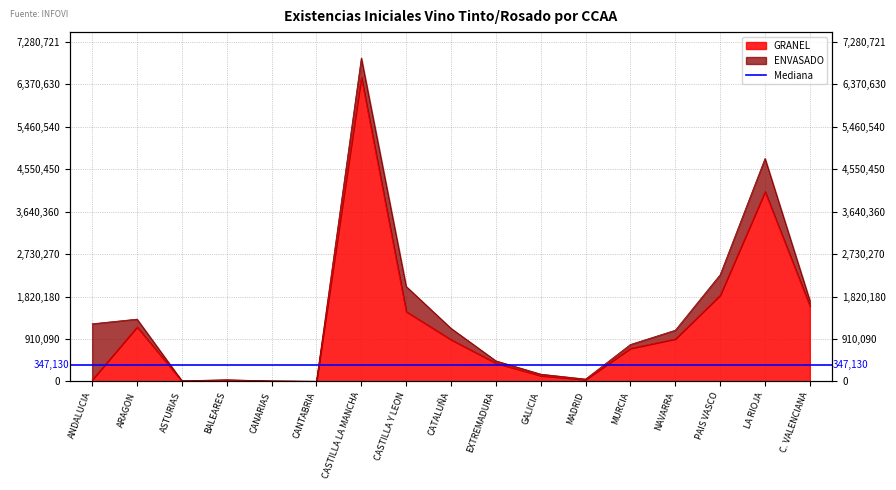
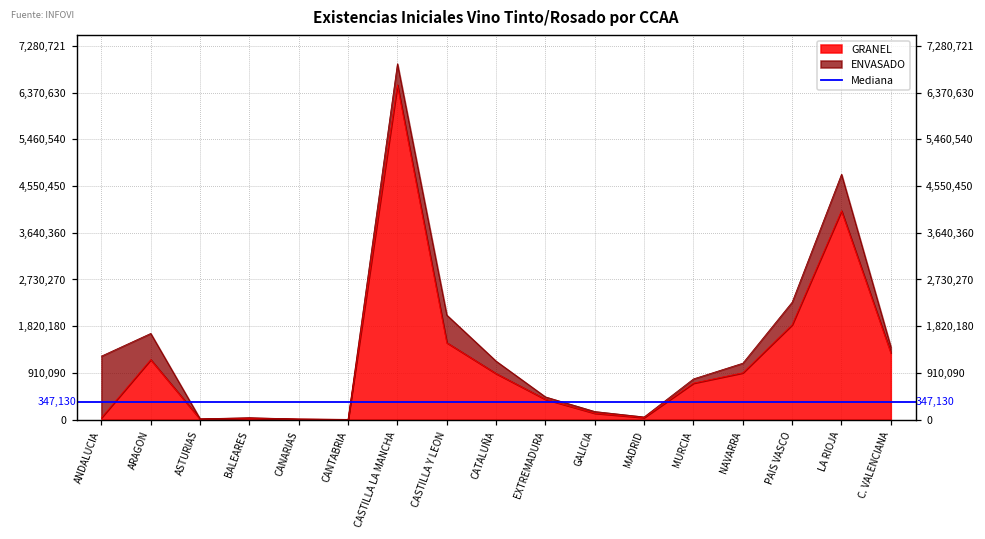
  {
    "GRANEL": {
      "ARAGON": "1,200,000",
      "CASTILLA LA MANCHA": "6,500,000",
      "CASTILLA Y LEON": "1,500,000",
      "CATALUÑA": "900,000",
      "MURCIA": "700,000",
      "NAVARRA": "900,000",
      "PAIS VASCO": "1,800,000",
      "LA RIOJA": "4,100,000",
-     "C. VALENCIANA": "1,600,000"
+     "C. VALENCIANA": "1,300,000"
    },
    "ENVASADO": {
      "ANDALUCIA": "1,200,000",
-     "ARAGON": "200,000",
+     "ARAGON": "500,000",
      "CASTILLA LA MANCHA": "400,000",
      "CASTILLA Y LEON": "500,000",
      "CATALUÑA": "200,000",
      "MURCIA": "100,000",
      "NAVARRA": "200,000",
      "PAIS VASCO": "400,000",
      "LA RIOJA": "700,000",
      "C. VALENCIANA": "100,000"
    }
  }
